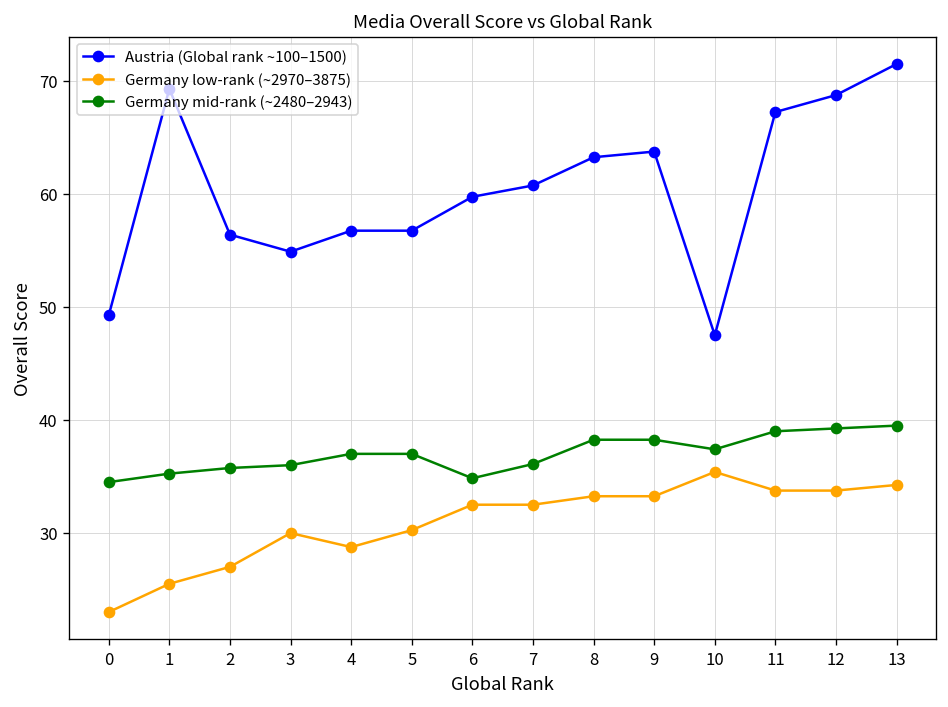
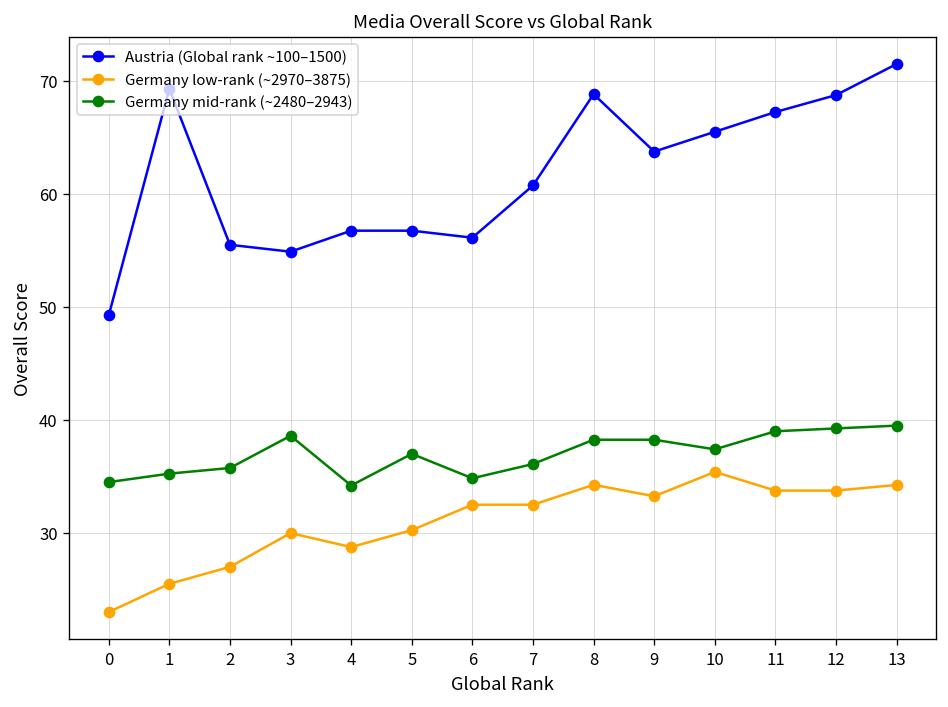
  {
    "Austria (Global rank ~100–1500)": {
      "0": 49,
-     "2": 56.4,
+     "2": 55.5,
      "3": 55,
      "4": 57,
      "5": 57,
-     "6": 60,
+     "6": 56,
      "7": 61,
-     "8": 63,
+     "8": 69,
      "9": 64,
-     "10": 48,
+     "10": 66,
      "11": 67,
      "12": 69,
      "13": 72
    },
    "Germany low-rank (~2970–3875)": {
      "0": 23,
      "1": 26,
      "2": 27,
      "3": 30,
      "4": 29,
      "5": 30,
      "6": 33,
      "7": 33,
-     "8": 33,
+     "8": 34,
      "9": 33,
      "10": 35,
      "11": 34,
      "12": 34,
      "13": 34
    },
    "Germany mid-rank (~2480–2943)": {
      "0": 35,
      "1": 35,
      "2": 36,
-     "3": 36,
-     "4": 37,
+     "3": 39,
+     "4": 34,
      "5": 37,
      "6": 35,
      "7": 36,
      "8": 38,
      "9": 38,
      "10": 37,
      "11": 39,
      "12": 39,
      "13": 40
    }
  }
